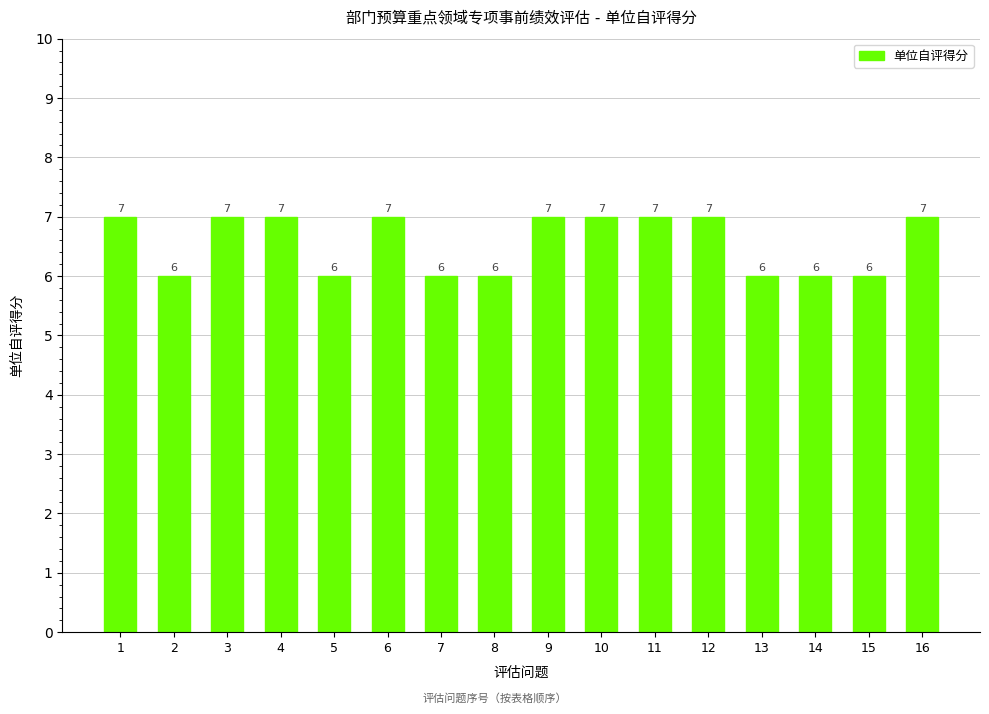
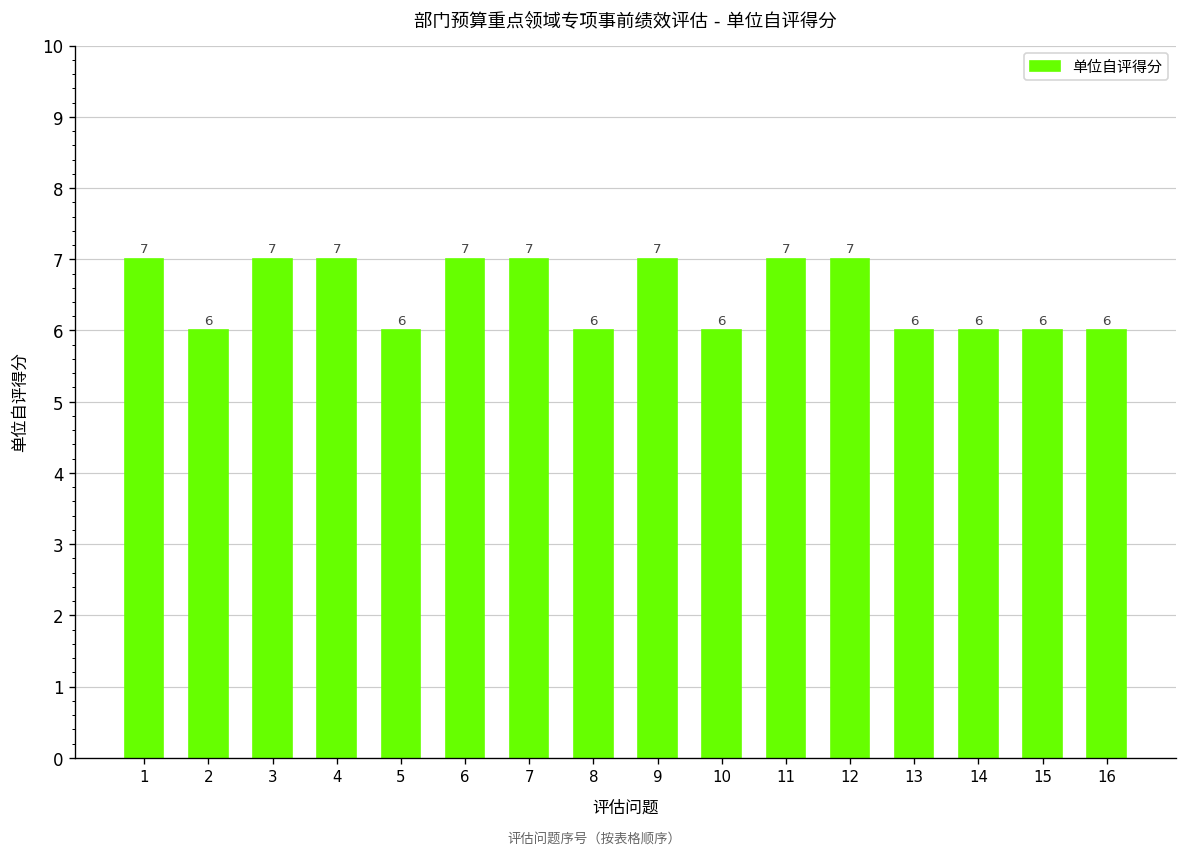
  {
    "1": 7,
    "2": 6,
    "3": 7,
    "4": 7,
    "5": 6,
    "6": 7,
-   "7": 6,
+   "7": 7,
    "8": 6,
    "9": 7,
-   "10": 7,
+   "10": 6,
    "11": 7,
    "12": 7,
    "13": 6,
    "14": 6,
    "15": 6,
-   "16": 7
+   "16": 6
  }
